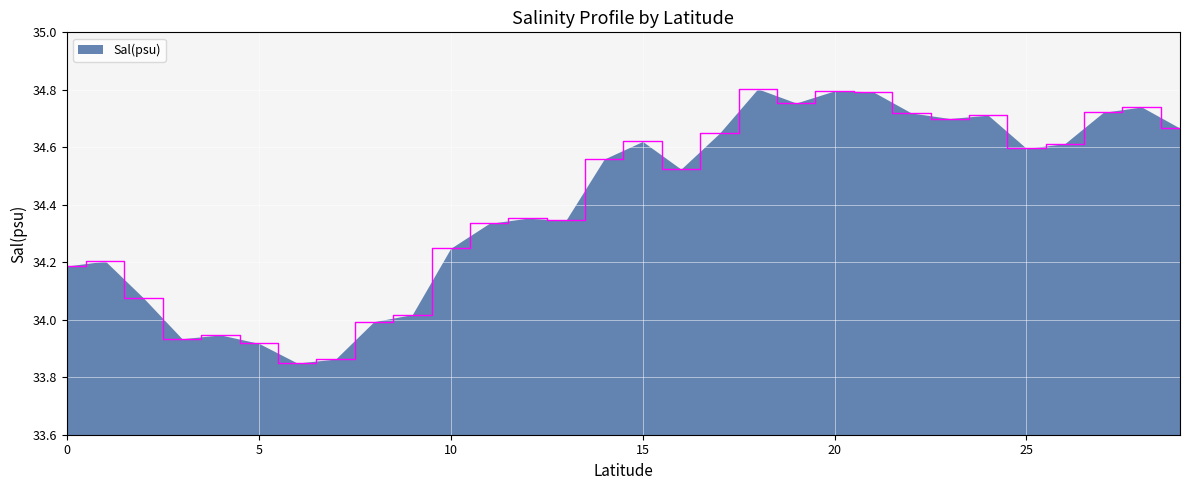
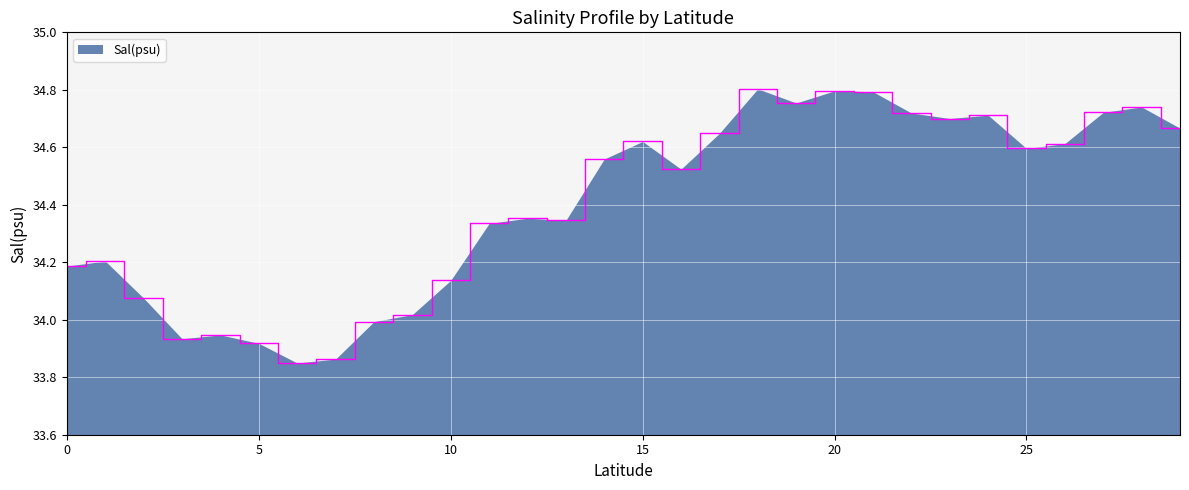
  {
    "0": 34.19,
    "5": 33.92,
-   "10": 34.25,
+   "10": 34.14,
    "15": 34.62,
    "20": 34.80,
    "25": 34.60
  }
